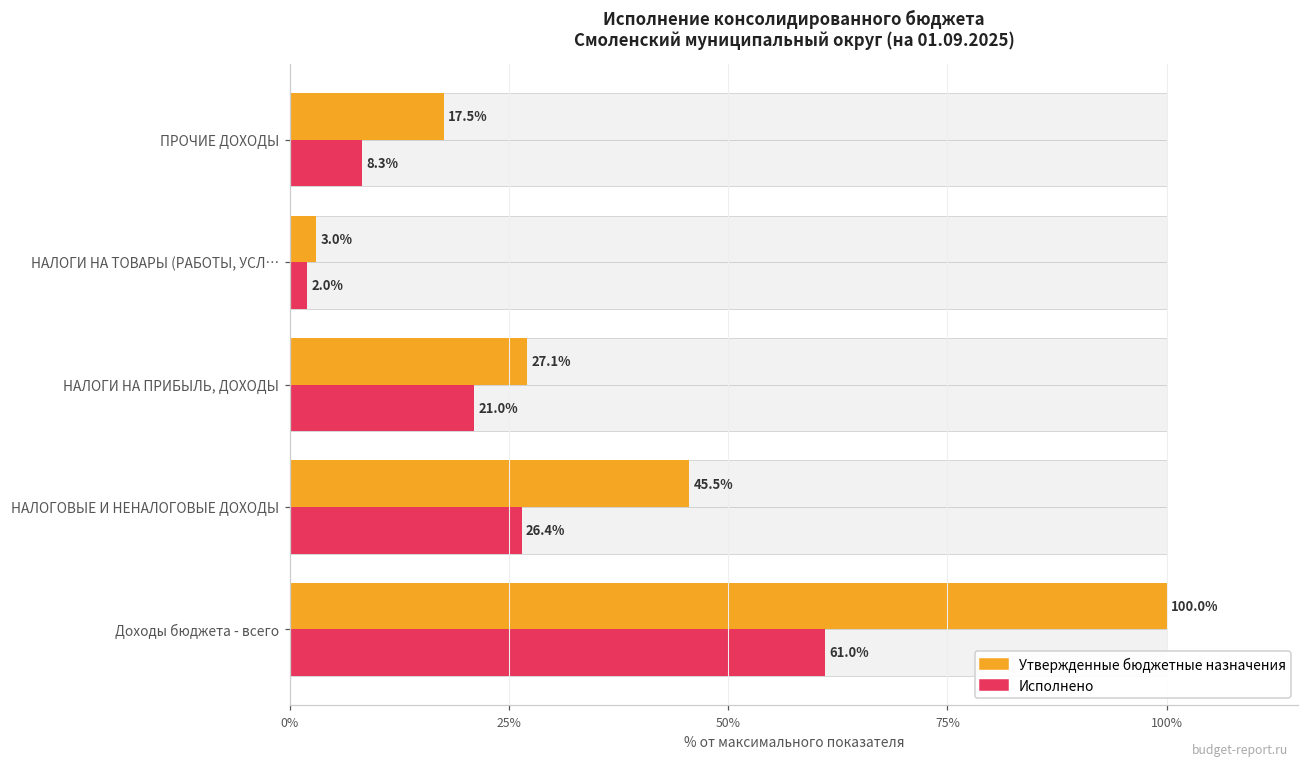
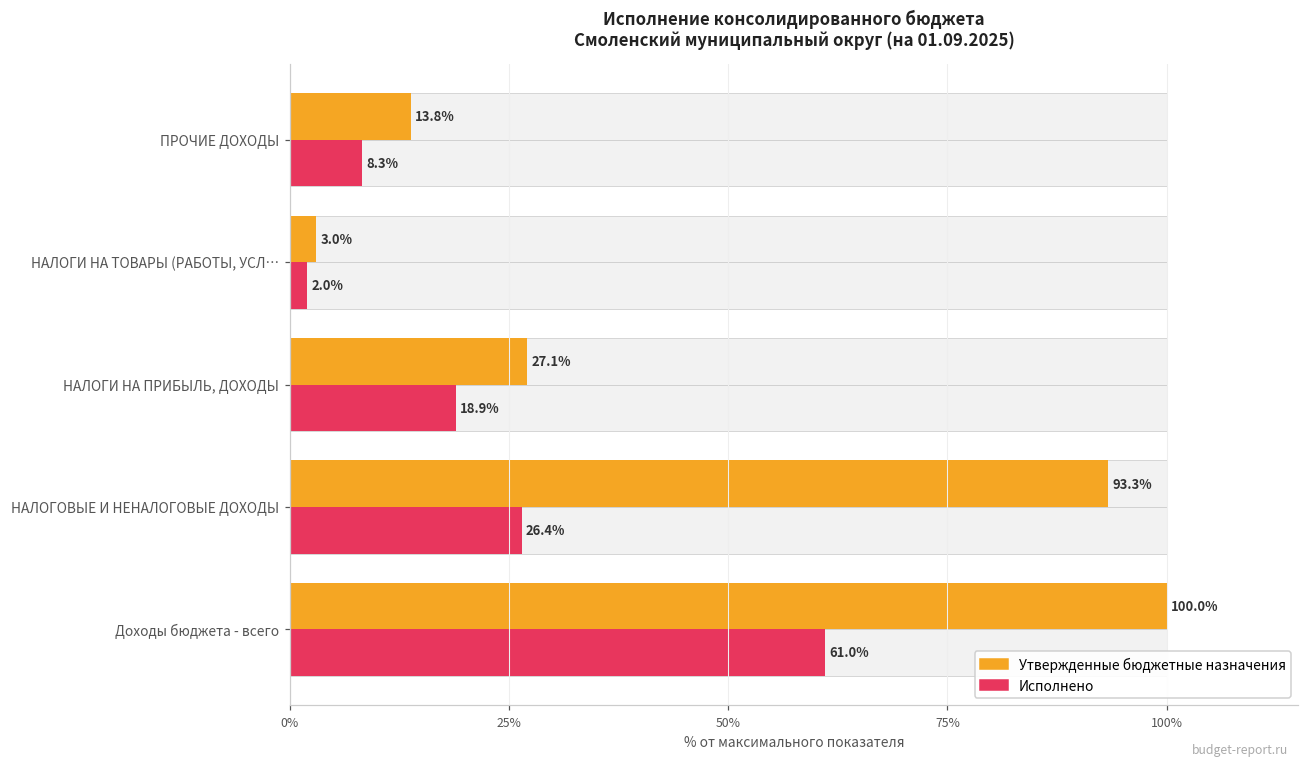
  {
    "Утвержденные бюджетные назначения": {
-     "ПРОЧИЕ ДОХОДЫ": "17.5%",
-     "НАЛОГОВЫЕ И НЕНАЛОГОВЫЕ ДОХОДЫ": "45.5%",
+     "ПРОЧИЕ ДОХОДЫ": "13.8%",
+     "НАЛОГОВЫЕ И НЕНАЛОГОВЫЕ ДОХОДЫ": "93.3%",
      "Доходы бюджета - всего": "100.0%"
    },
    "Исполнено": {
-     "НАЛОГИ НА ПРИБЫЛЬ, ДОХОДЫ": "21.0%"
+     "НАЛОГИ НА ПРИБЫЛЬ, ДОХОДЫ": "18.9%"
    }
  }
